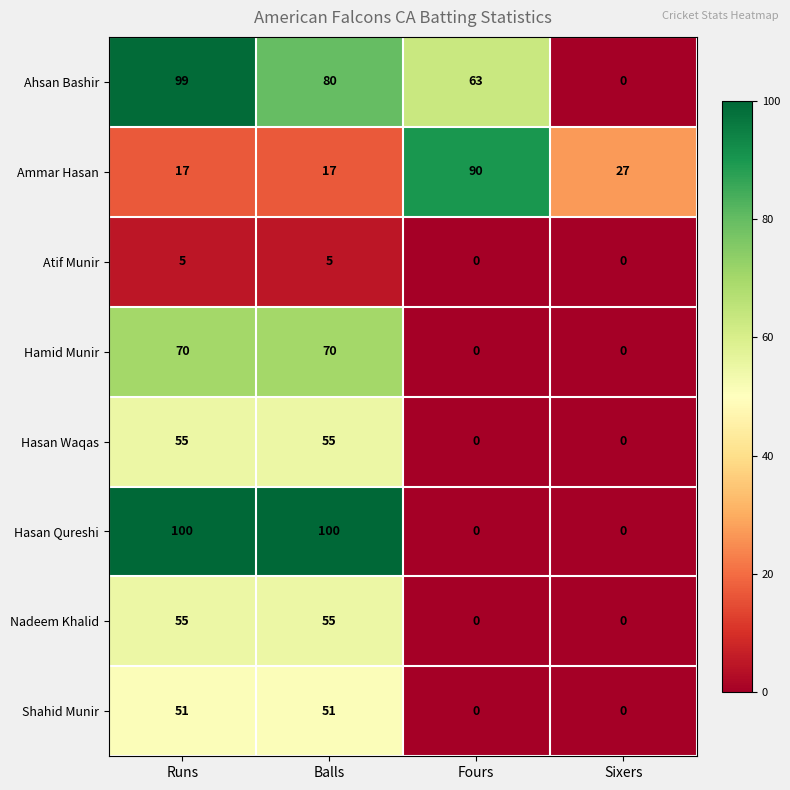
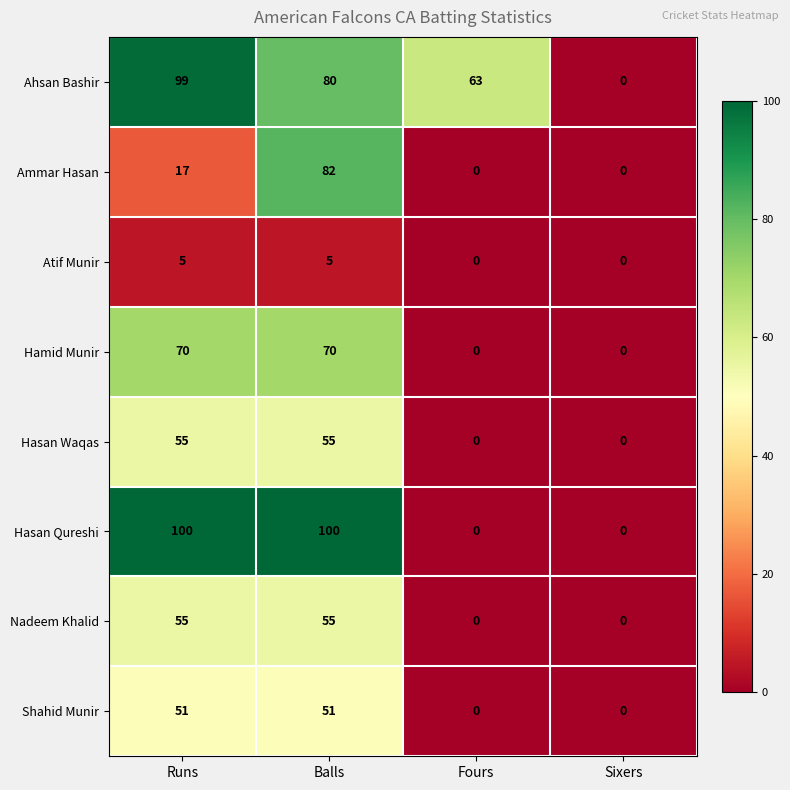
  {
    "Ahsan Bashir": {
      "Runs": 99,
      "Balls": 80,
      "Fours": 63,
      "Sixers": 0
    },
    "Ammar Hasan": {
      "Runs": 17,
-     "Balls": 17,
-     "Fours": 90,
-     "Sixers": 27
+     "Balls": 82,
+     "Fours": 0,
+     "Sixers": 0
    },
    "Atif Munir": {
      "Runs": 5,
      "Balls": 5,
      "Fours": 0,
      "Sixers": 0
    },
    "Hamid Munir": {
      "Runs": 70,
      "Balls": 70,
      "Fours": 0,
      "Sixers": 0
    },
    "Hasan Waqas": {
      "Runs": 55,
      "Balls": 55,
      "Fours": 0,
      "Sixers": 0
    },
    "Hasan Qureshi": {
      "Runs": 100,
      "Balls": 100,
      "Fours": 0,
      "Sixers": 0
    },
    "Nadeem Khalid": {
      "Runs": 55,
      "Balls": 55,
      "Fours": 0,
      "Sixers": 0
    },
    "Shahid Munir": {
      "Runs": 51,
      "Balls": 51,
      "Fours": 0,
      "Sixers": 0
    }
  }
